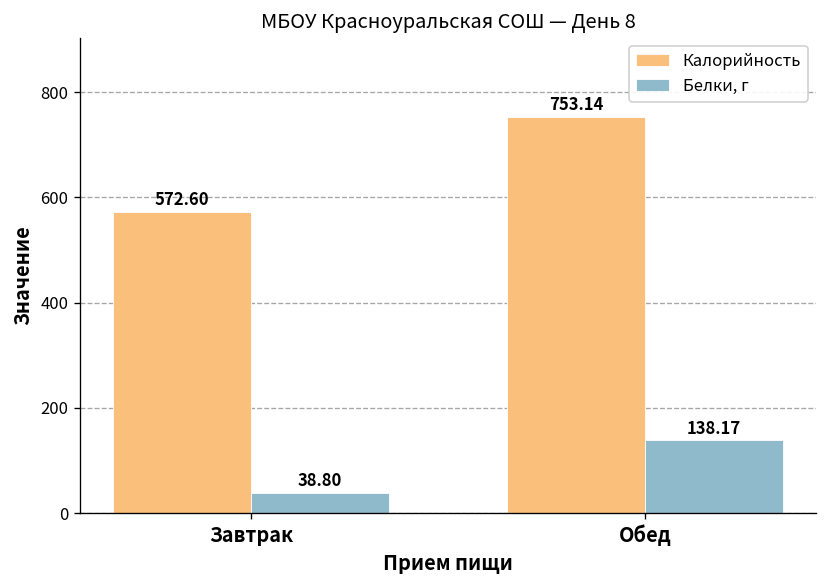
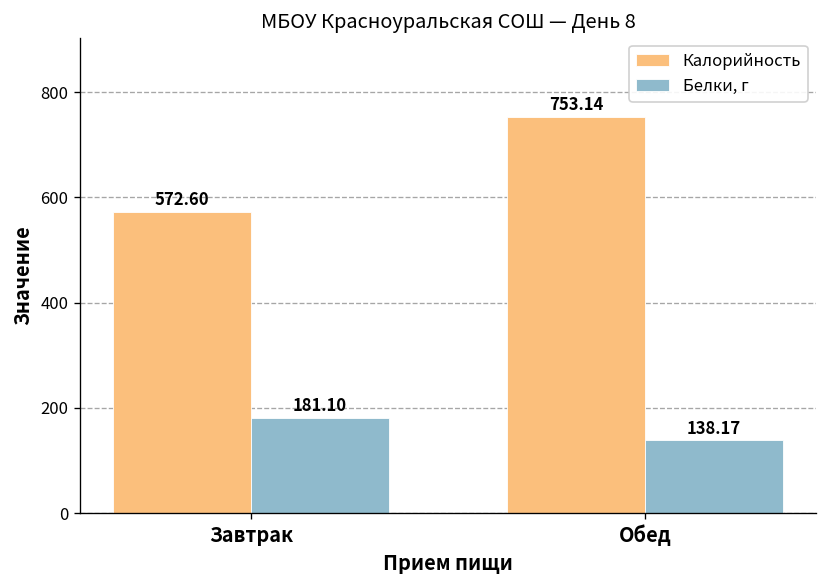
  {
    "Калорийность": {
      "Завтрак": 572.60,
      "Обед": 753.14
    },
    "Белки, г": {
-     "Завтрак": 38.80,
+     "Завтрак": 181.10,
      "Обед": 138.17
    }
  }
